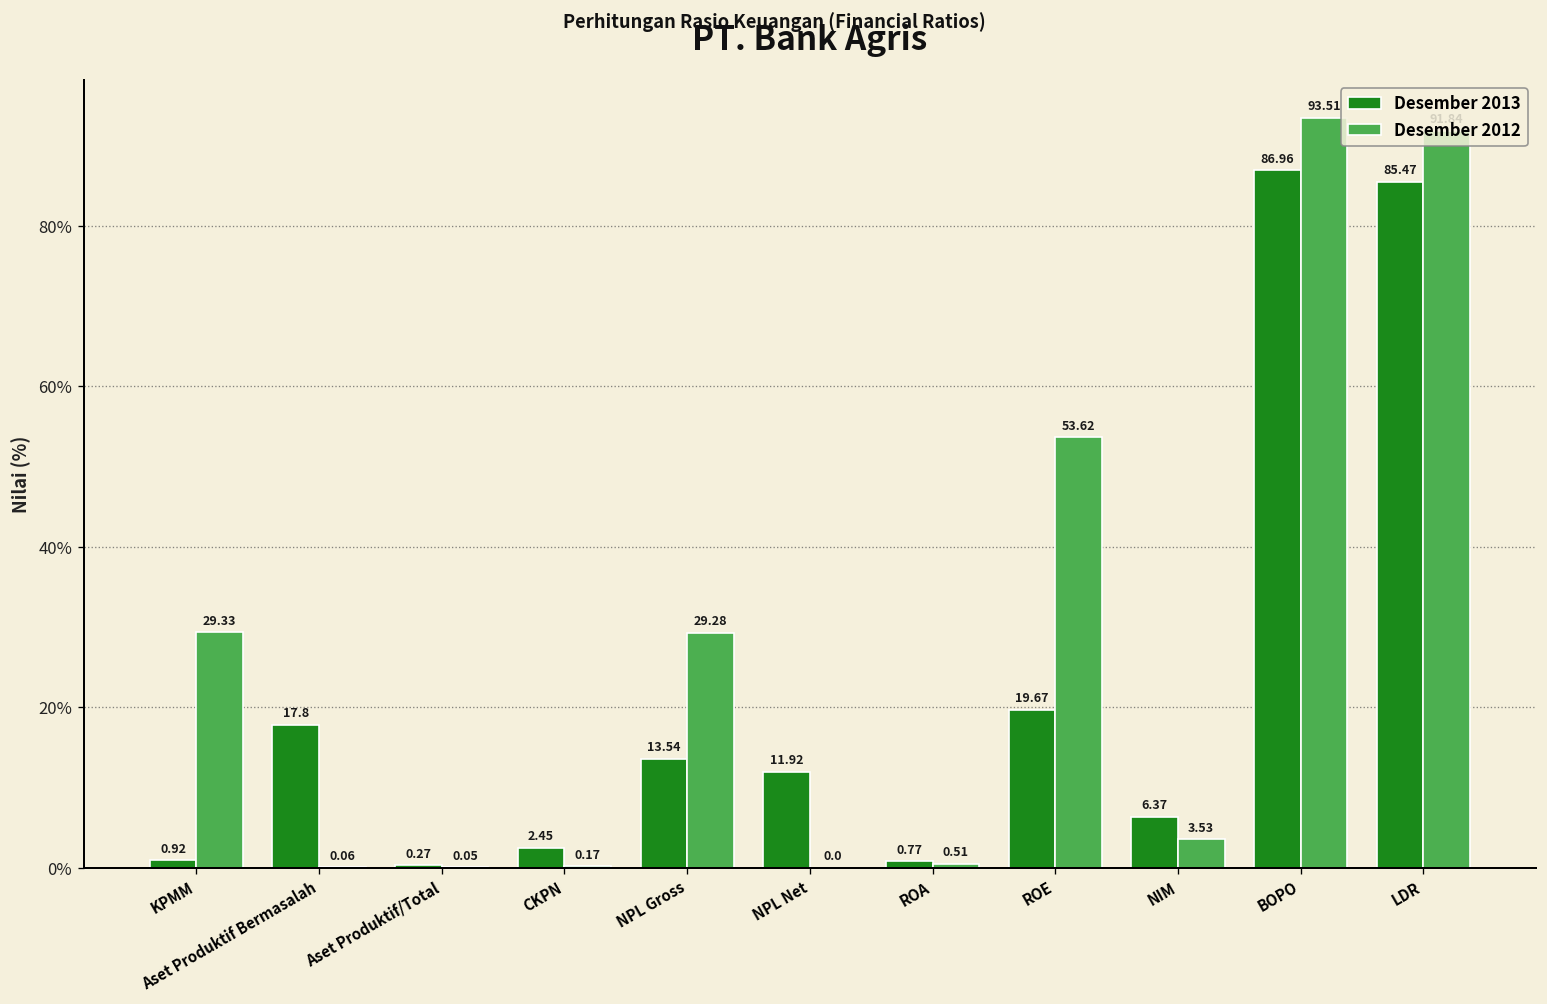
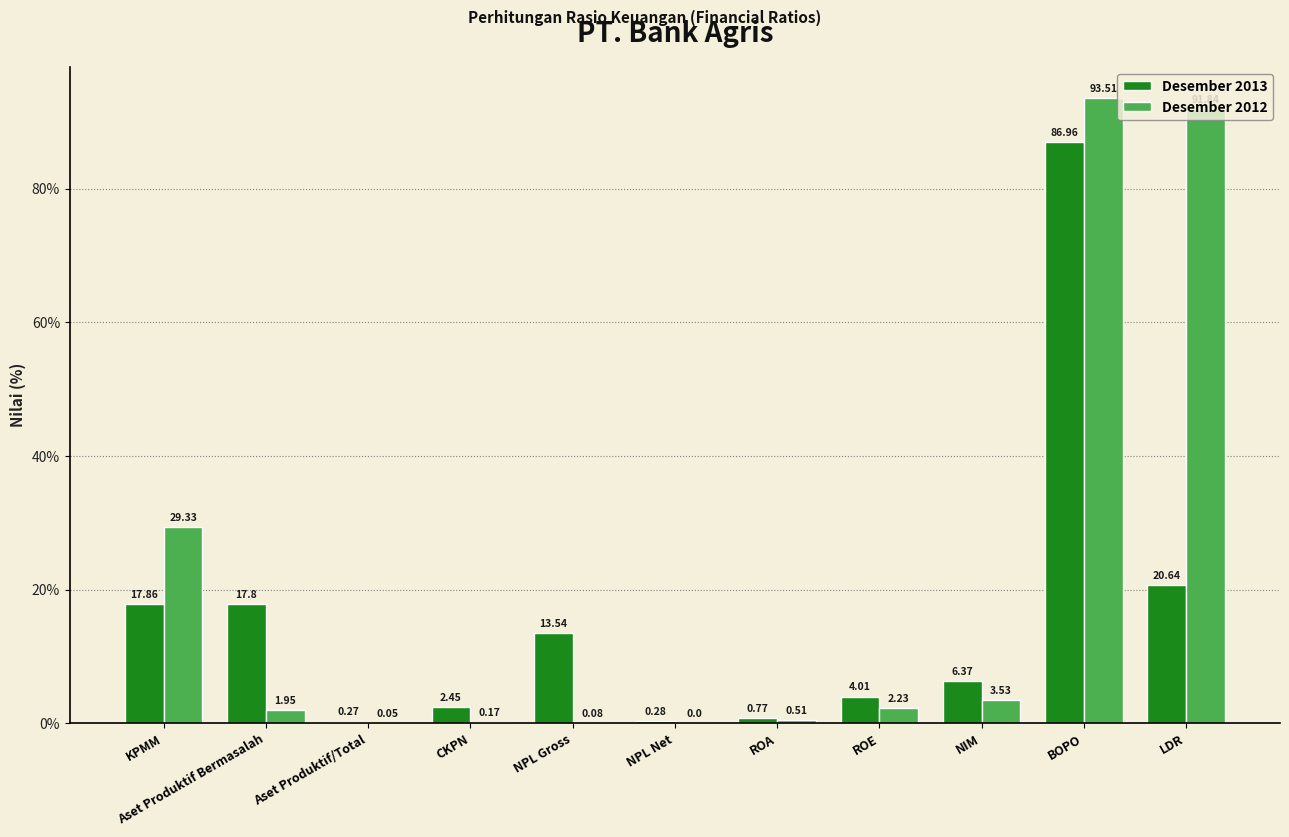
  {
    "Desember 2013": {
-     "KPMM": 0.92,
+     "KPMM": 17.86,
      "Aset Produktif Bermasalah": 17.8,
      "Aset Produktif/Total": 0.27,
      "CKPN": 2.45,
      "NPL Gross": 13.54,
-     "NPL Net": 11.92,
+     "NPL Net": 0.28,
      "ROA": 0.77,
-     "ROE": 19.67,
+     "ROE": 4.01,
      "NIM": 6.37,
      "BOPO": 86.96,
-     "LDR": 85.47
+     "LDR": 20.64
    },
    "Desember 2012": {
      "KPMM": 29.33,
-     "Aset Produktif Bermasalah": 0.06,
+     "Aset Produktif Bermasalah": 1.95,
      "Aset Produktif/Total": 0.05,
      "CKPN": 0.17,
-     "NPL Gross": 29.28,
+     "NPL Gross": 0.08,
      "NPL Net": 0.0,
      "ROA": 0.51,
-     "ROE": 53.62,
+     "ROE": 2.23,
      "NIM": 3.53,
      "BOPO": 93.51
    }
  }
